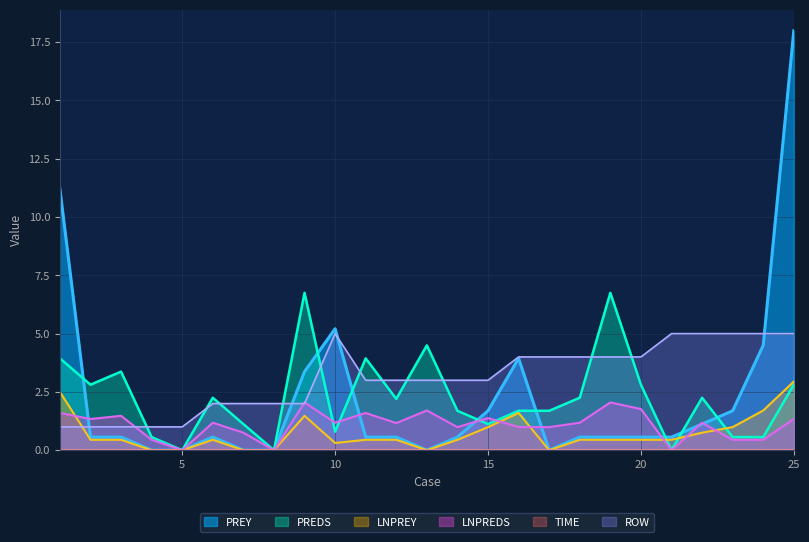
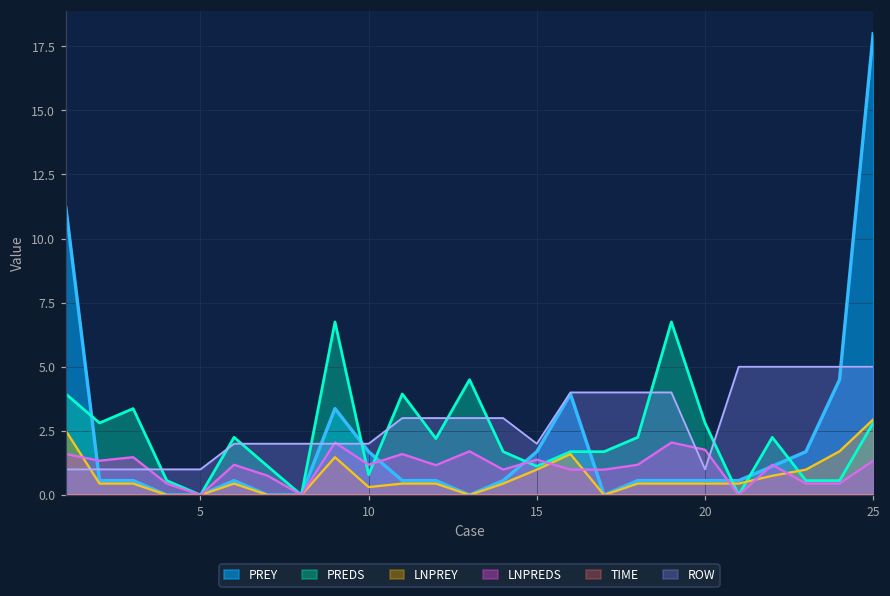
  {
    "PREY": {
-     "10": 5.2,
+     "10": 1.7,
      "15": 1.7,
      "20": 0.6,
      "25": 18.0
    },
    "PREDS": {
      "10": 0.8,
      "15": 1.1,
      "20": 2.8,
      "25": 2.8
    },
    "LNPREY": {
      "10": 0.3,
      "15": 1.0,
      "20": 0.4,
      "25": 2.9
    },
    "LNPREDS": {
      "10": 1.2,
      "15": 1.4,
      "20": 1.8,
      "25": 1.3
    },
    "TIME": {
      "10": 0.0,
      "15": 0.0,
      "20": 0.0,
      "25": 0.0
    },
    "ROW": {
      "5": 1,
-     "10": 5,
-     "15": 3,
-     "20": 4,
+     "10": 2,
+     "15": 2,
+     "20": 1,
      "25": 5
    }
  }
